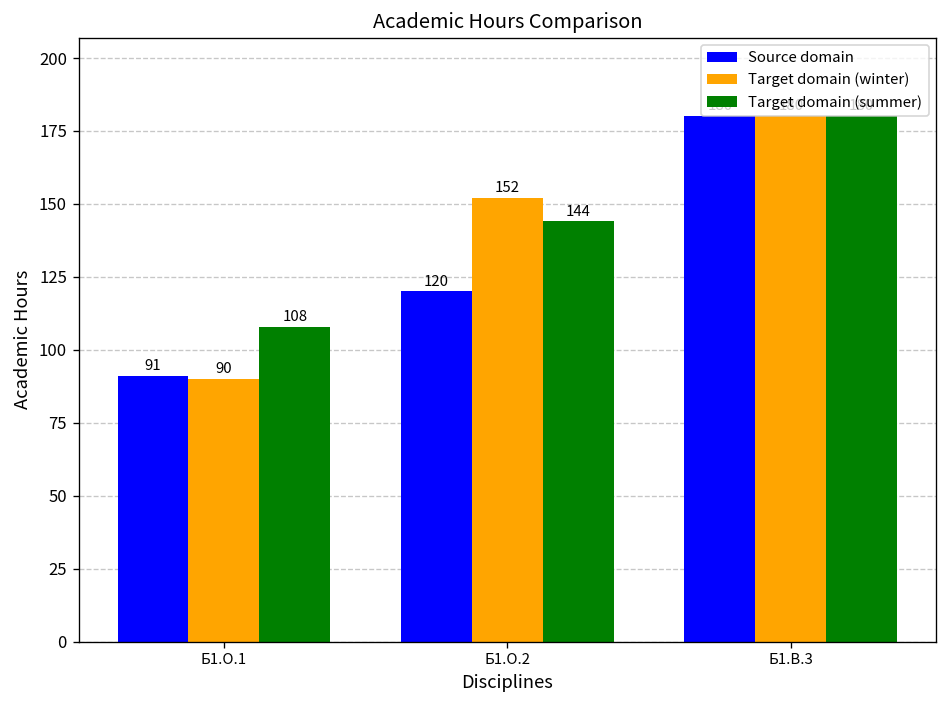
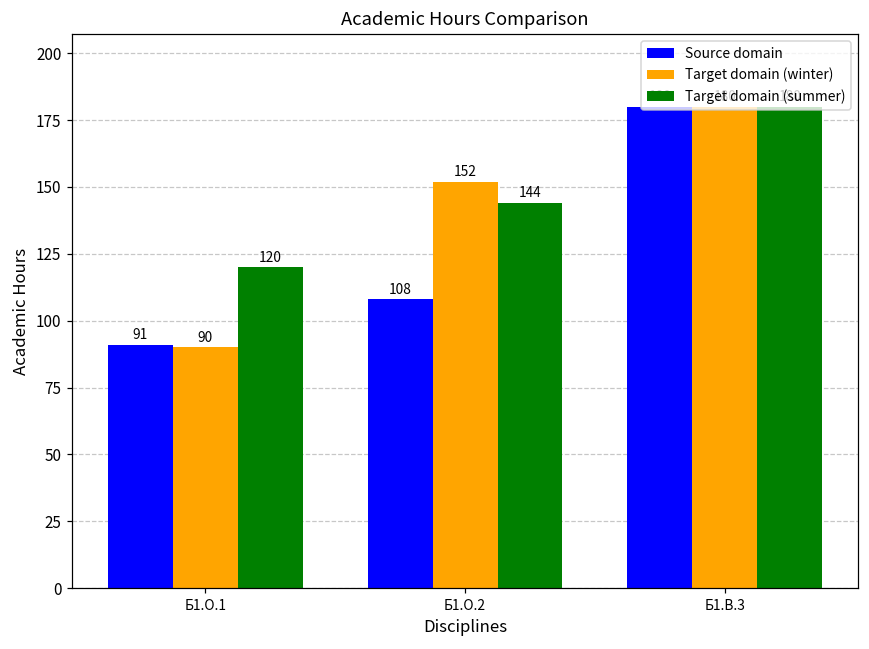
  {
    "Source domain": {
      "Б1.О.1": 91,
-     "Б1.О.2": 120
+     "Б1.О.2": 108
    },
    "Target domain (winter)": {
      "Б1.О.1": 90,
      "Б1.О.2": 152
    },
    "Target domain (summer)": {
-     "Б1.О.1": 108,
+     "Б1.О.1": 120,
      "Б1.О.2": 144
    }
  }
